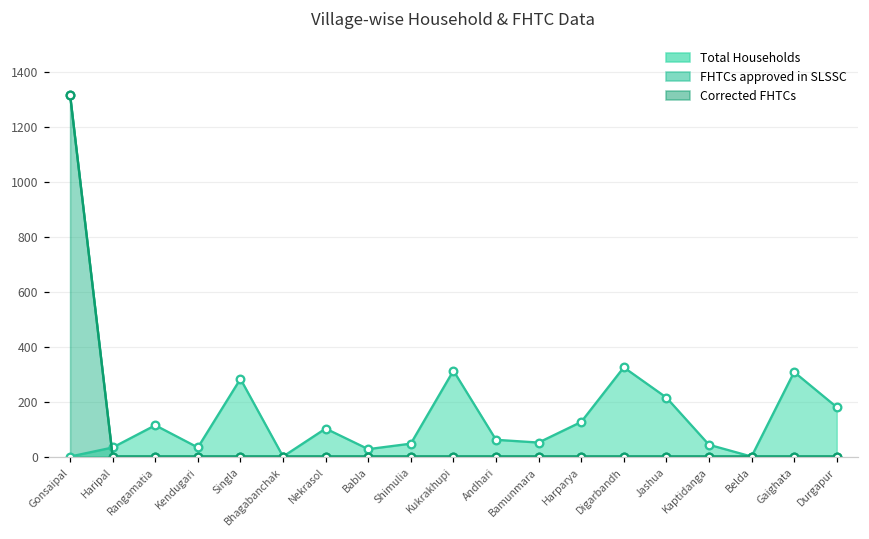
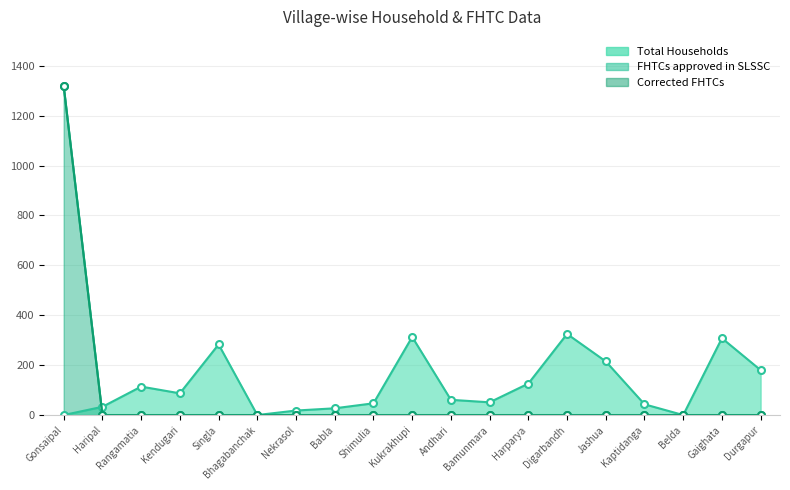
  {
    "Total Households": {
      "Gonsaipal": 0,
      "Haripal": 30,
      "Rangamatia": 110,
-     "Kendugari": 30,
+     "Kendugari": 90,
      "Singla": 280,
-     "Nekrasol": 100,
+     "Nekrasol": 20,
      "Babla": 30,
      "Shimulia": 50,
      "Kukrakhupi": 310,
      "Andhari": 60,
      "Bamunmara": 50,
      "Harparya": 130,
      "Digarbandh": 330,
      "Jashua": 220,
      "Kaptidanga": 40,
      "Gaighata": 310,
      "Durgapur": 180
    },
    "Corrected FHTCs": {
      "Gonsaipal": 1320,
      "Haripal": 0,
      "Rangamatia": 0,
      "Kendugari": 0,
      "Singla": 0,
      "Nekrasol": 0,
      "Babla": 0,
      "Shimulia": 0,
      "Kukrakhupi": 0,
      "Andhari": 0,
      "Bamunmara": 0,
      "Harparya": 0,
      "Digarbandh": 0,
      "Jashua": 0,
      "Kaptidanga": 0,
      "Gaighata": 0,
      "Durgapur": 0
    }
  }
